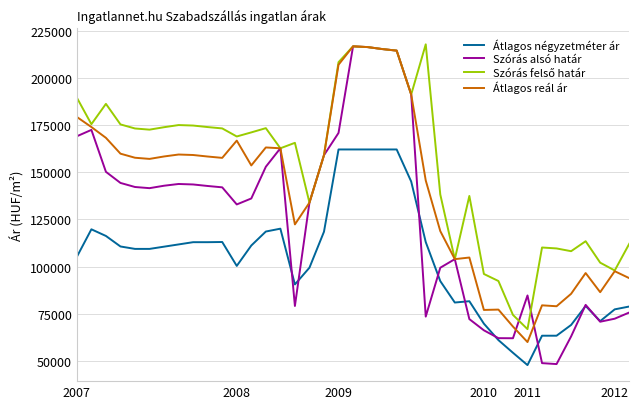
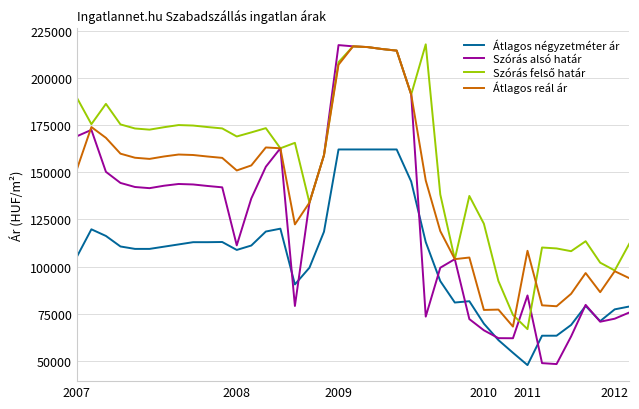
  {
    "Átlagos négyzetméter ár": {
      "2007": 105000,
-     "2008": 100000,
+     "2008": 109000,
      "2009": 162000,
      "2010": 70000,
      "2011": 48000,
      "2012": 77000
    },
    "Szórás alsó határ": {
      "2007": 169000,
-     "2008": 133000,
-     "2009": 171000,
+     "2008": 111000,
+     "2009": 217000,
      "2010": 66000,
      "2011": 85000,
      "2012": 72000
    },
    "Szórás felső határ": {
      "2007": 189000,
      "2008": 169000,
-     "2010": 96000,
+     "2010": 123000,
      "2011": 67000
    },
    "Átlagos reál ár": {
-     "2007": 179000,
-     "2008": 167000,
+     "2007": 151000,
+     "2008": 151000,
      "2010": 77000,
-     "2011": 60000
+     "2011": 108000
    }
  }
